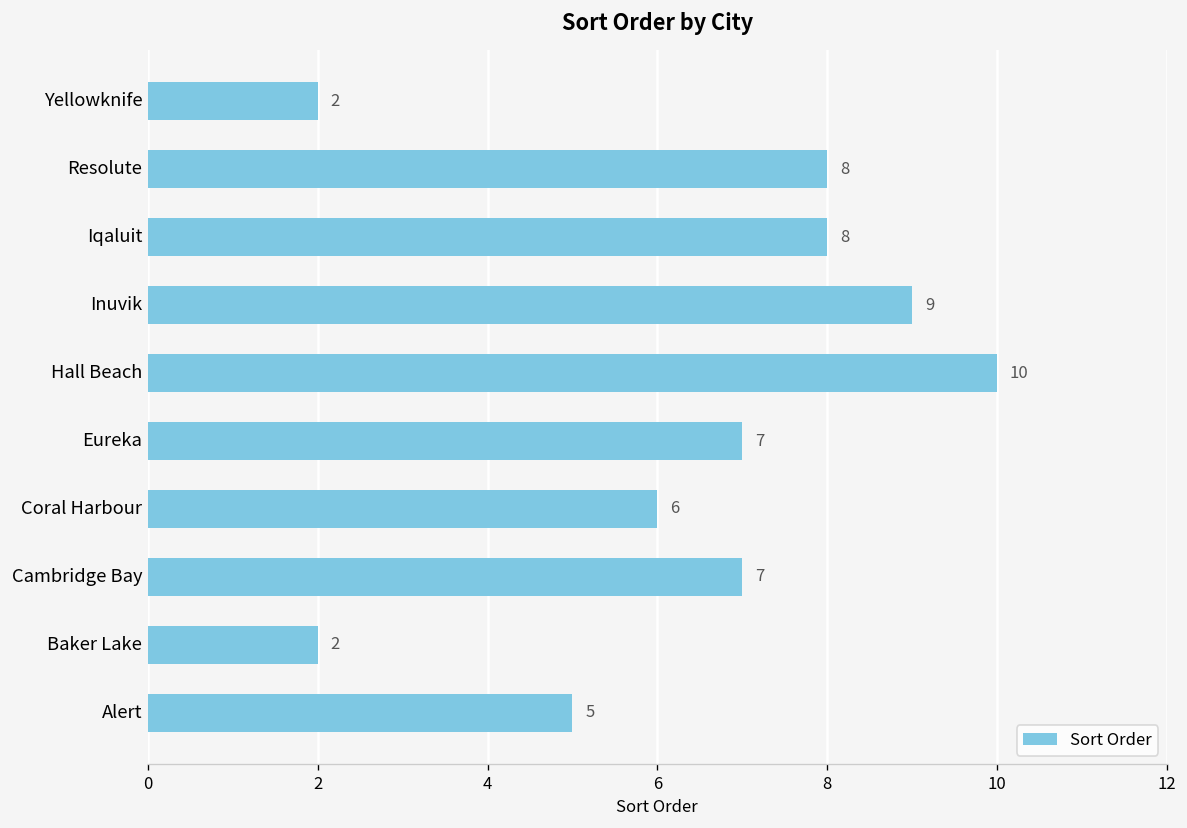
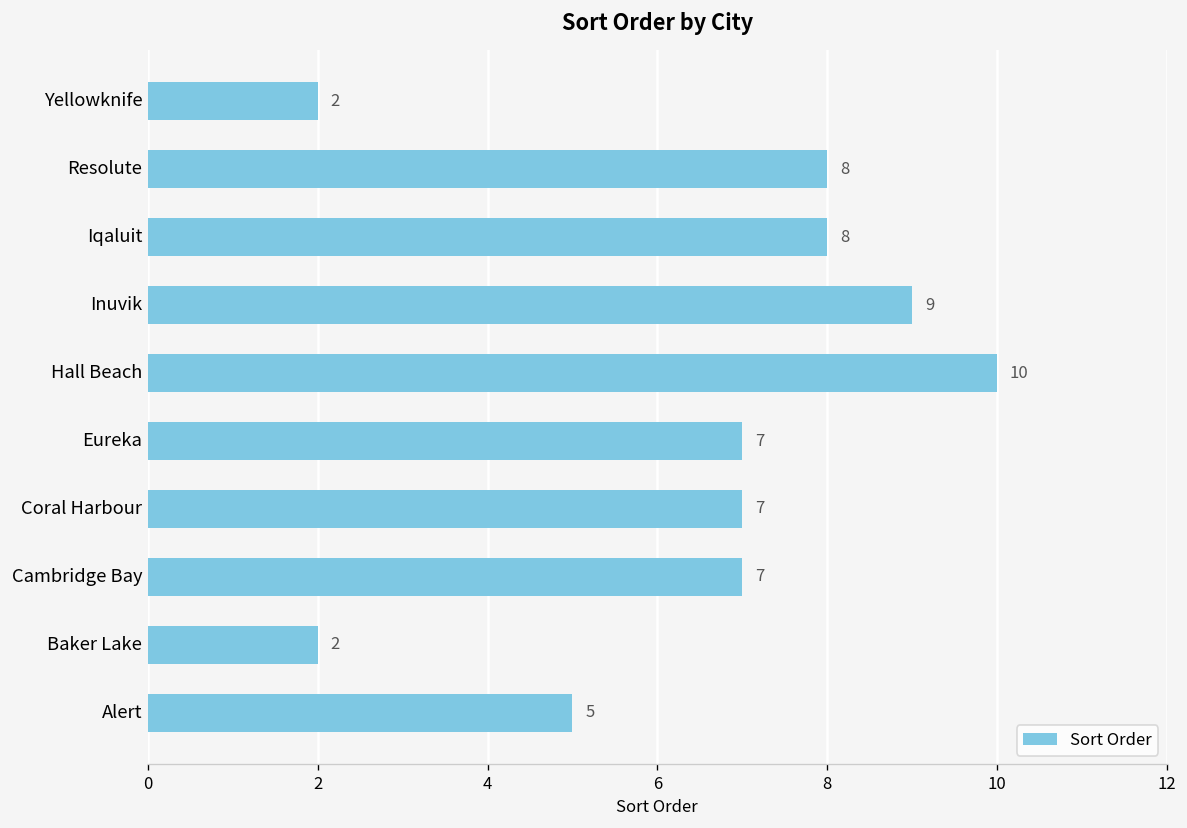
  {
    "Yellowknife": 2,
    "Resolute": 8,
    "Iqaluit": 8,
    "Inuvik": 9,
    "Hall Beach": 10,
    "Eureka": 7,
-   "Coral Harbour": 6,
+   "Coral Harbour": 7,
    "Cambridge Bay": 7,
    "Baker Lake": 2,
    "Alert": 5
  }
